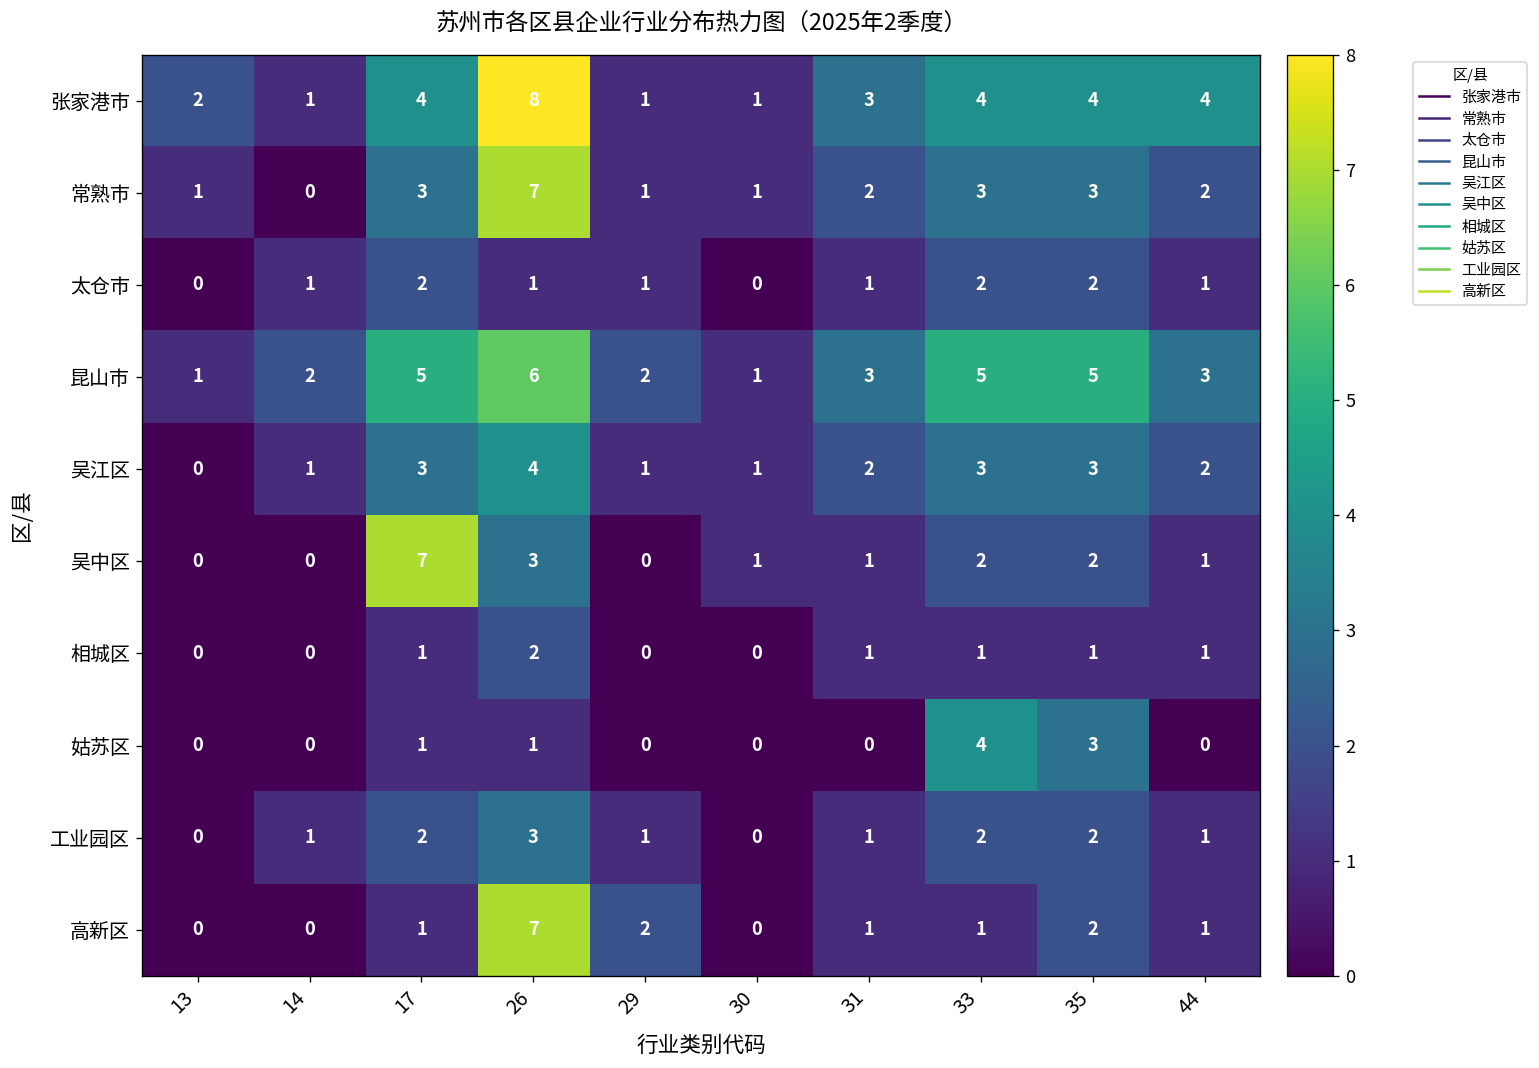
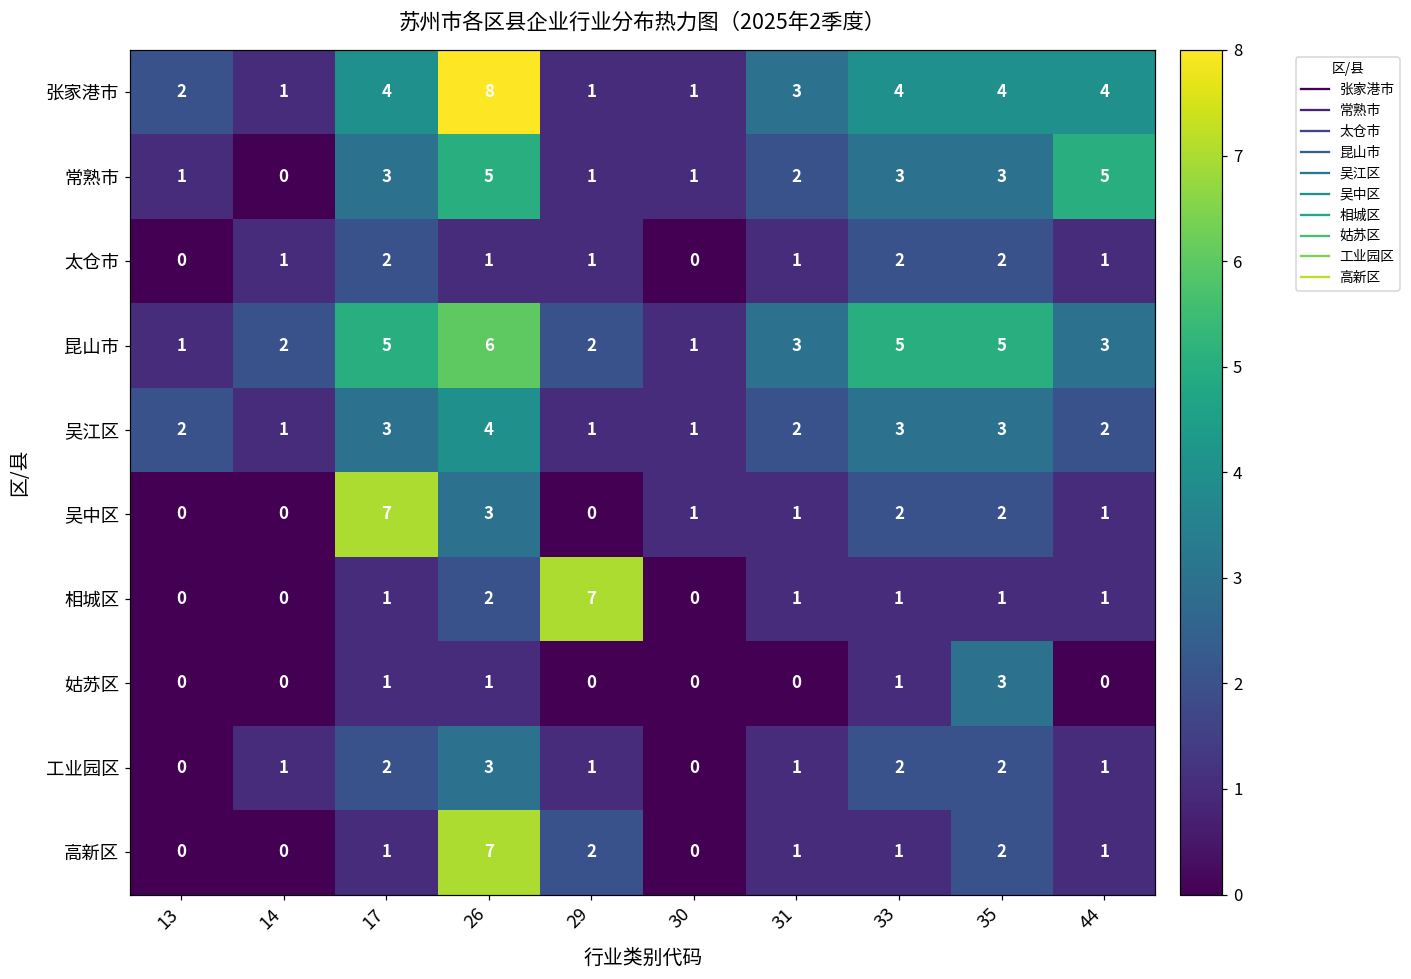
  {
    "张家港市": {
      "13": 2,
      "14": 1,
      "17": 4,
      "26": 8,
      "29": 1,
      "30": 1,
      "31": 3,
      "33": 4,
      "35": 4,
      "44": 4
    },
    "常熟市": {
      "13": 1,
      "14": 0,
      "17": 3,
-     "26": 7,
+     "26": 5,
      "29": 1,
      "30": 1,
      "31": 2,
      "33": 3,
      "35": 3,
-     "44": 2
+     "44": 5
    },
    "太仓市": {
      "13": 0,
      "14": 1,
      "17": 2,
      "26": 1,
      "29": 1,
      "30": 0,
      "31": 1,
      "33": 2,
      "35": 2,
      "44": 1
    },
    "昆山市": {
      "13": 1,
      "14": 2,
      "17": 5,
      "26": 6,
      "29": 2,
      "30": 1,
      "31": 3,
      "33": 5,
      "35": 5,
      "44": 3
    },
    "吴江区": {
-     "13": 0,
+     "13": 2,
      "14": 1,
      "17": 3,
      "26": 4,
      "29": 1,
      "30": 1,
      "31": 2,
      "33": 3,
      "35": 3,
      "44": 2
    },
    "吴中区": {
      "13": 0,
      "14": 0,
      "17": 7,
      "26": 3,
      "29": 0,
      "30": 1,
      "31": 1,
      "33": 2,
      "35": 2,
      "44": 1
    },
    "相城区": {
      "13": 0,
      "14": 0,
      "17": 1,
      "26": 2,
-     "29": 0,
+     "29": 7,
      "30": 0,
      "31": 1,
      "33": 1,
      "35": 1,
      "44": 1
    },
    "姑苏区": {
      "13": 0,
      "14": 0,
      "17": 1,
      "26": 1,
      "29": 0,
      "30": 0,
      "31": 0,
-     "33": 4,
+     "33": 1,
      "35": 3,
      "44": 0
    },
    "工业园区": {
      "13": 0,
      "14": 1,
      "17": 2,
      "26": 3,
      "29": 1,
      "30": 0,
      "31": 1,
      "33": 2,
      "35": 2,
      "44": 1
    },
    "高新区": {
      "13": 0,
      "14": 0,
      "17": 1,
      "26": 7,
      "29": 2,
      "30": 0,
      "31": 1,
      "33": 1,
      "35": 2,
      "44": 1
    }
  }
